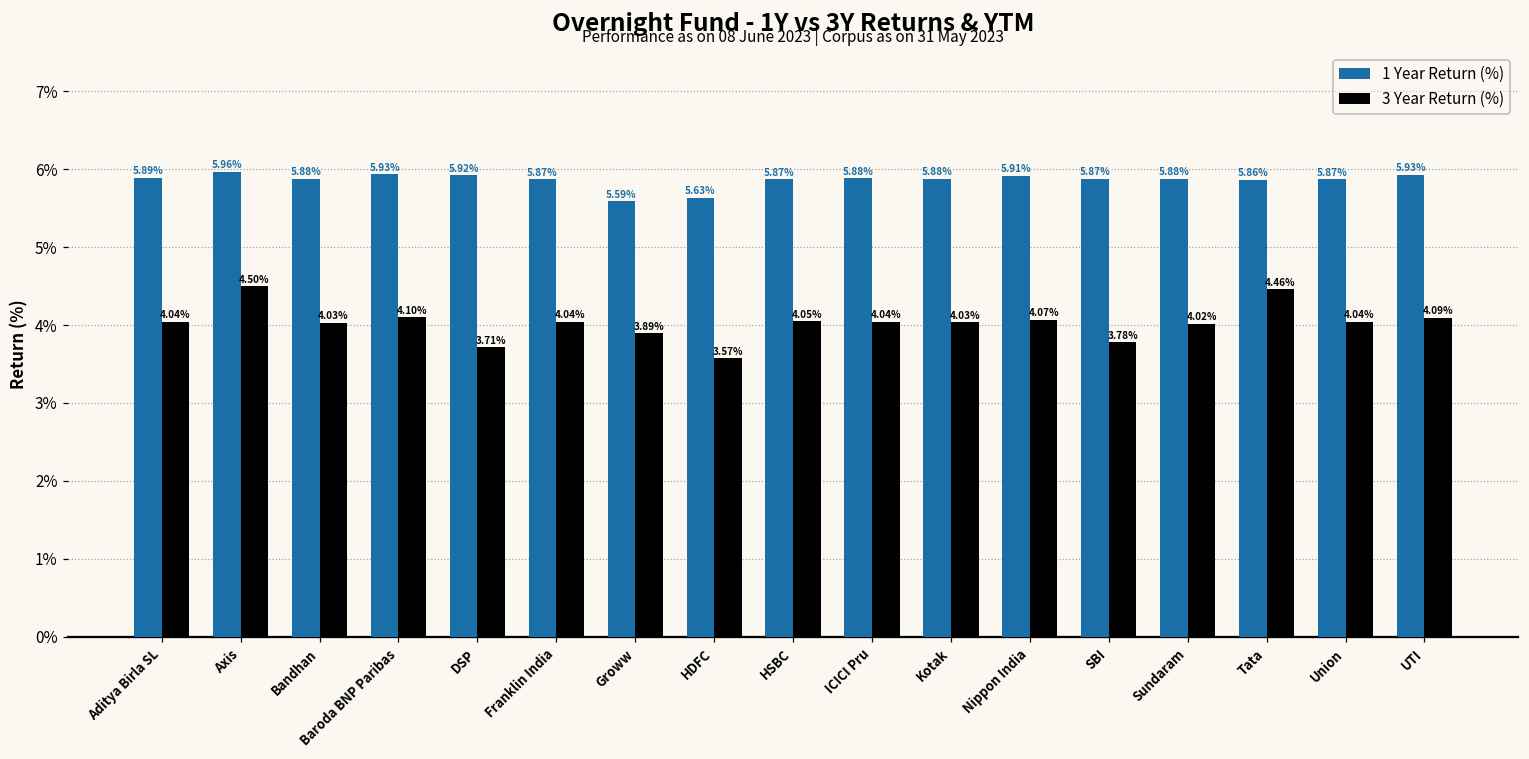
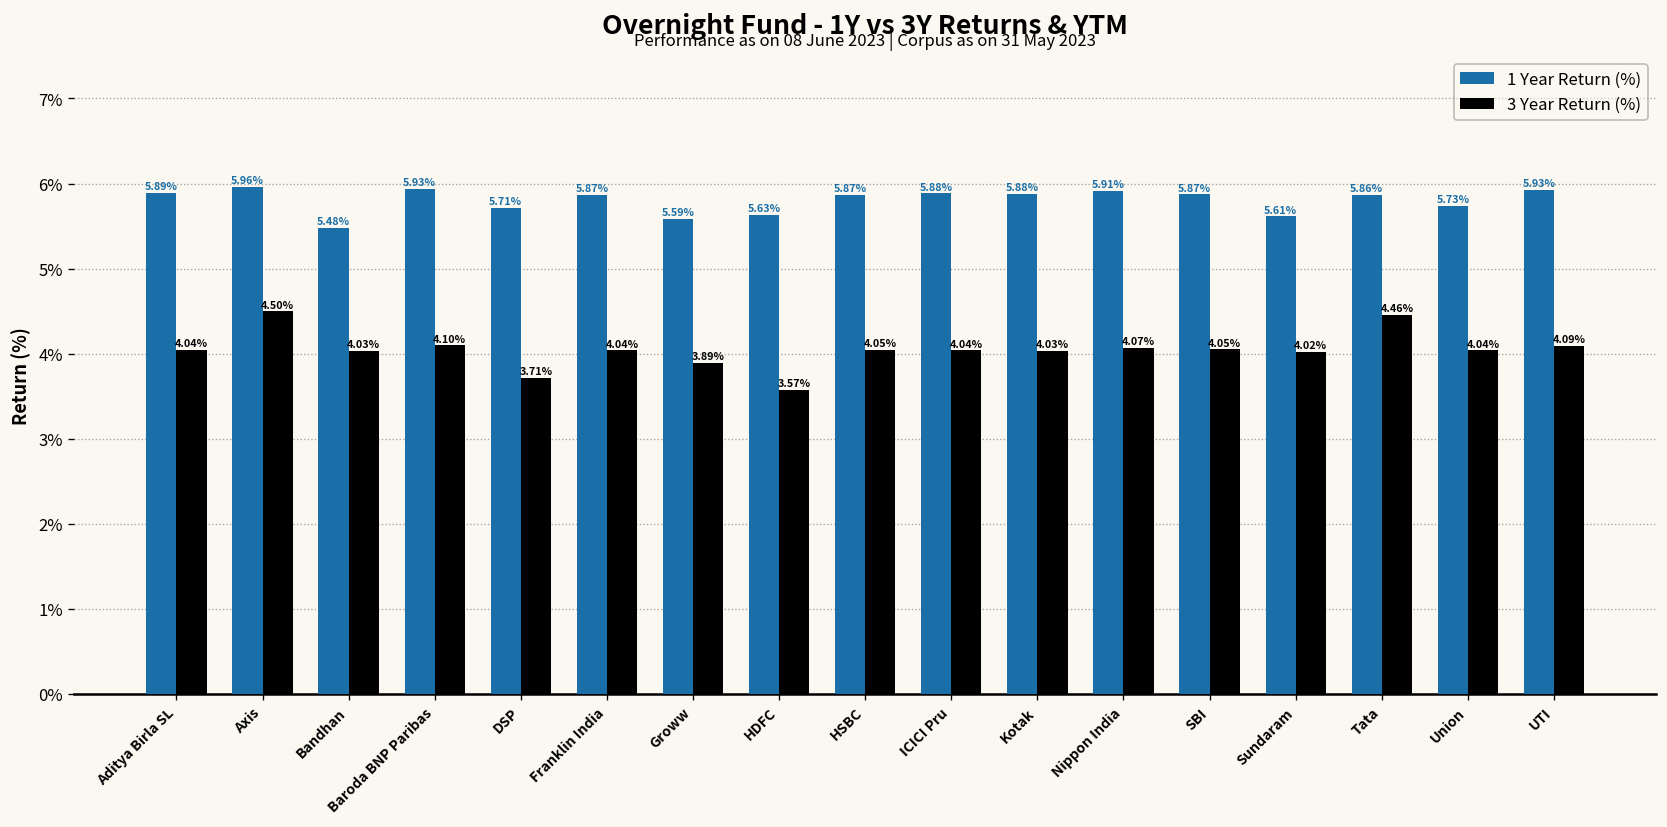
  {
    "1 Year Return (%)": {
      "Aditya Birla SL": "5.89%",
      "Axis": "5.96%",
-     "Bandhan": "5.88%",
+     "Bandhan": "5.48%",
      "Baroda BNP Paribas": "5.93%",
-     "DSP": "5.92%",
+     "DSP": "5.71%",
      "Franklin India": "5.87%",
      "Groww": "5.59%",
      "HDFC": "5.63%",
      "HSBC": "5.87%",
      "ICICI Pru": "5.88%",
      "Kotak": "5.88%",
      "Nippon India": "5.91%",
      "SBI": "5.87%",
-     "Sundaram": "5.88%",
+     "Sundaram": "5.61%",
      "Tata": "5.86%",
-     "Union": "5.87%",
+     "Union": "5.73%",
      "UTI": "5.93%"
    },
    "3 Year Return (%)": {
      "Aditya Birla SL": "4.04%",
      "Axis": "4.50%",
      "Bandhan": "4.03%",
      "Baroda BNP Paribas": "4.10%",
      "DSP": "3.71%",
      "Franklin India": "4.04%",
      "Groww": "3.89%",
      "HDFC": "3.57%",
      "HSBC": "4.05%",
      "ICICI Pru": "4.04%",
      "Kotak": "4.03%",
      "Nippon India": "4.07%",
-     "SBI": "3.78%",
+     "SBI": "4.05%",
      "Sundaram": "4.02%",
      "Tata": "4.46%",
      "Union": "4.04%",
      "UTI": "4.09%"
    }
  }
